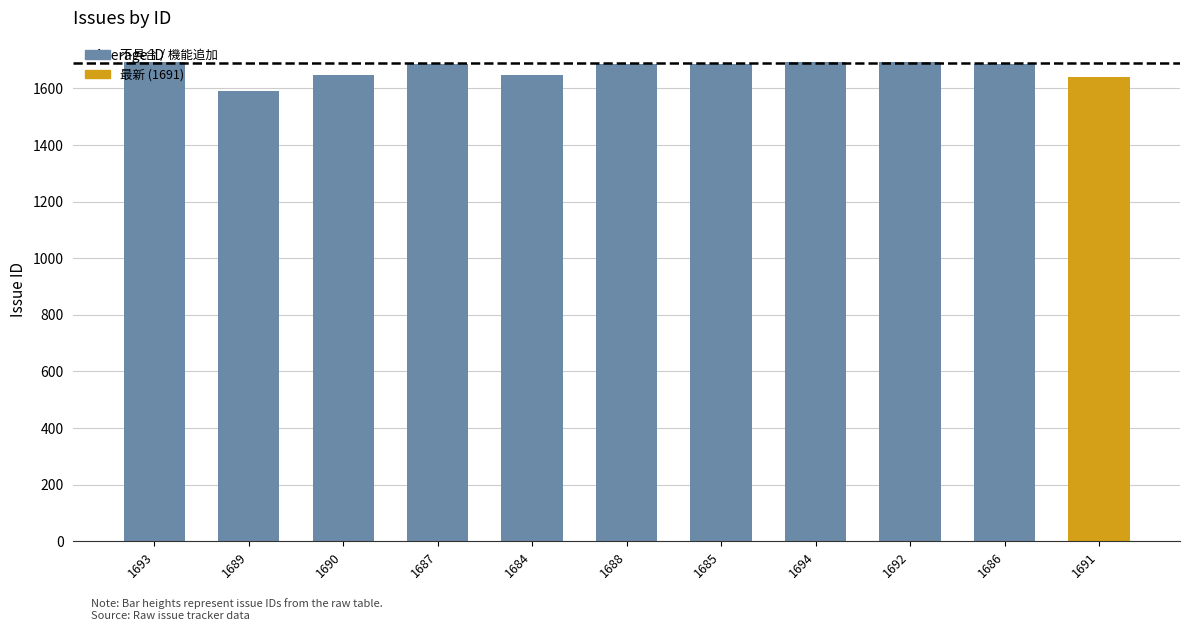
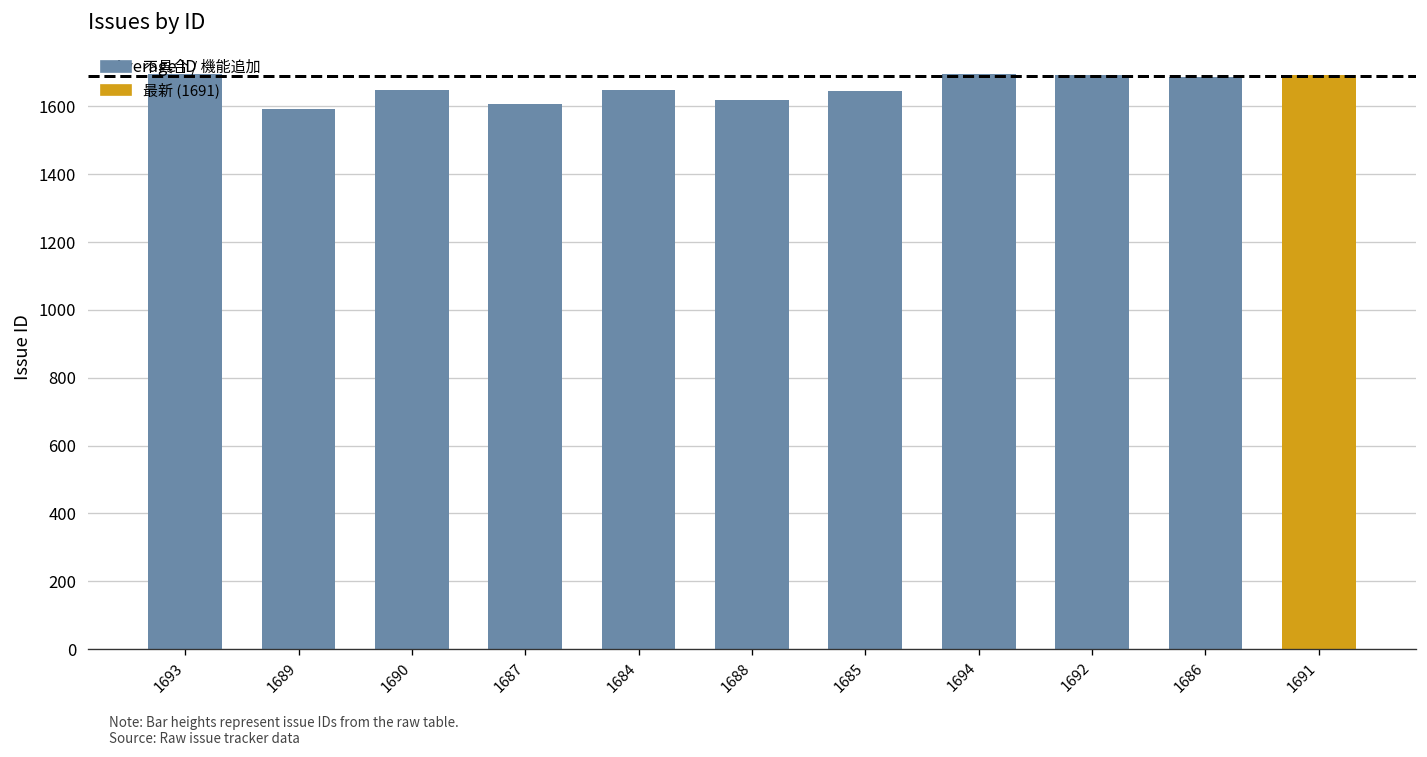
  {
    "1693": 1690,
    "1689": 1590,
    "1690": 1650,
-   "1687": 1690,
+   "1687": 1610,
    "1684": 1650,
-   "1688": 1690,
-   "1685": 1690,
+   "1688": 1620,
+   "1685": 1640,
    "1694": 1690,
    "1692": 1690,
    "1686": 1690,
-   "1691": 1640
+   "1691": 1690
  }
